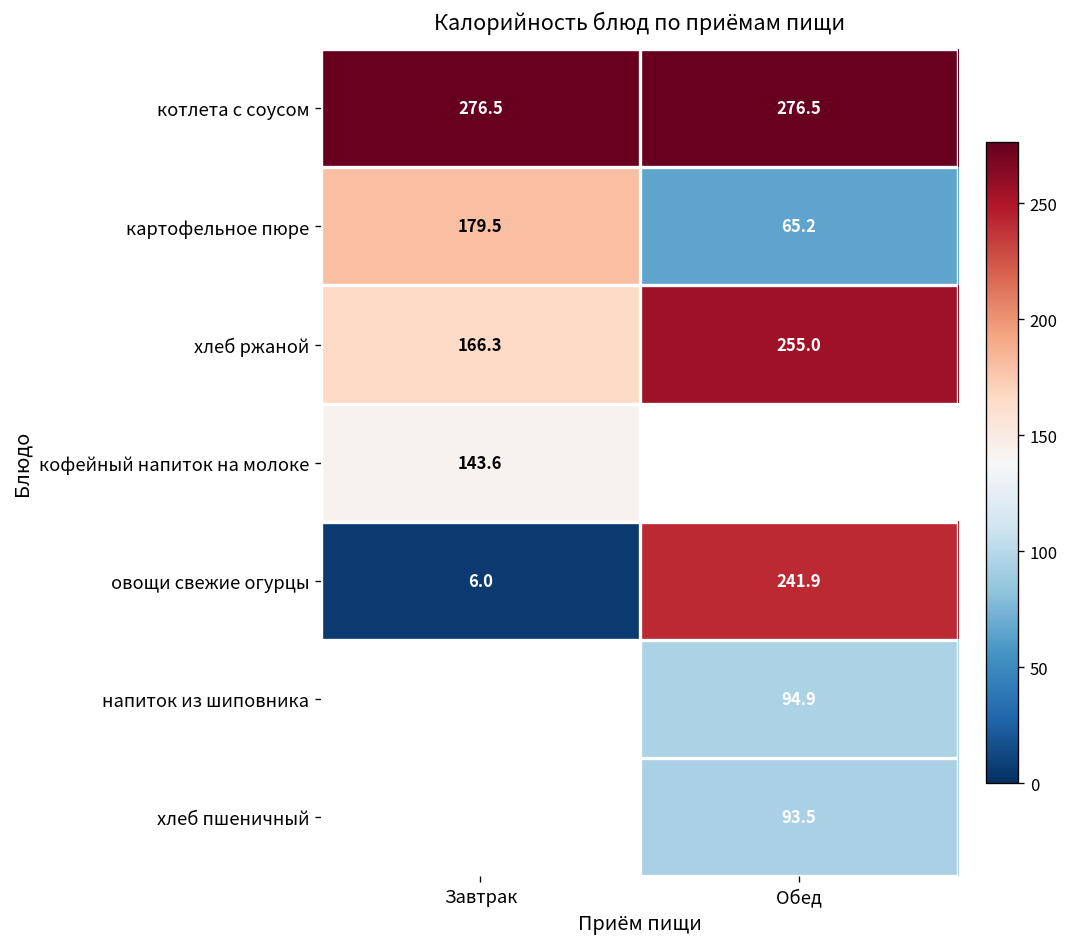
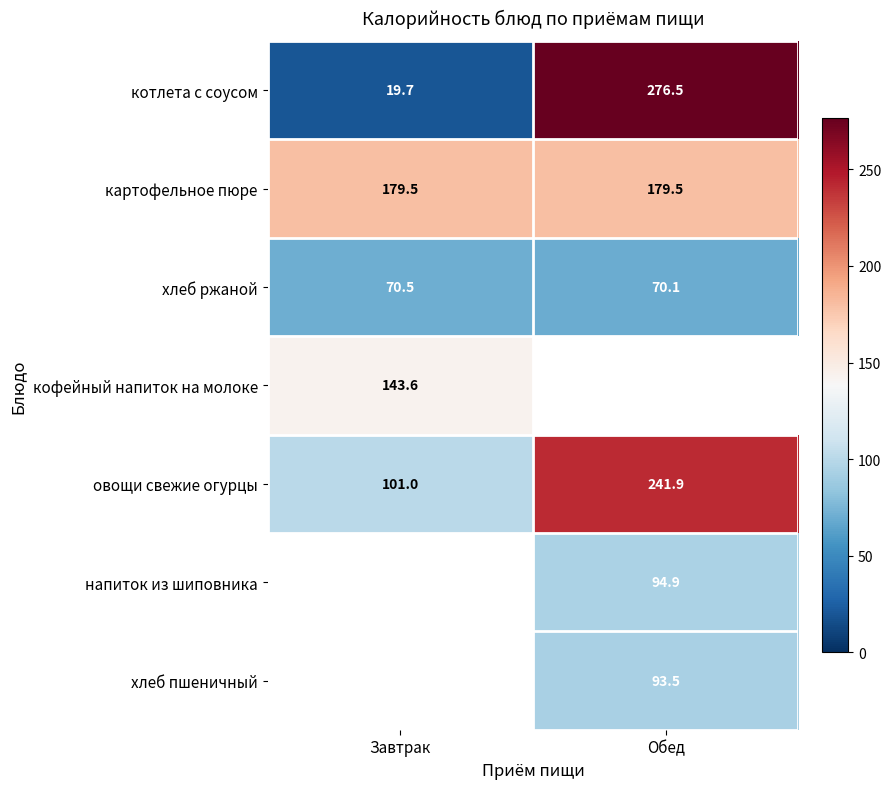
  {
    "котлета с соусом": {
-     "Завтрак": 276.5,
+     "Завтрак": 19.7,
      "Обед": 276.5
    },
    "картофельное пюре": {
      "Завтрак": 179.5,
-     "Обед": 65.2
+     "Обед": 179.5
    },
    "хлеб ржаной": {
-     "Завтрак": 166.3,
-     "Обед": 255.0
+     "Завтрак": 70.5,
+     "Обед": 70.1
    },
    "кофейный напиток на молоке": {
      "Завтрак": 143.6
    },
    "овощи свежие огурцы": {
-     "Завтрак": 6.0,
+     "Завтрак": 101.0,
      "Обед": 241.9
    },
    "напиток из шиповника": {
      "Обед": 94.9
    },
    "хлеб пшеничный": {
      "Обед": 93.5
    }
  }
